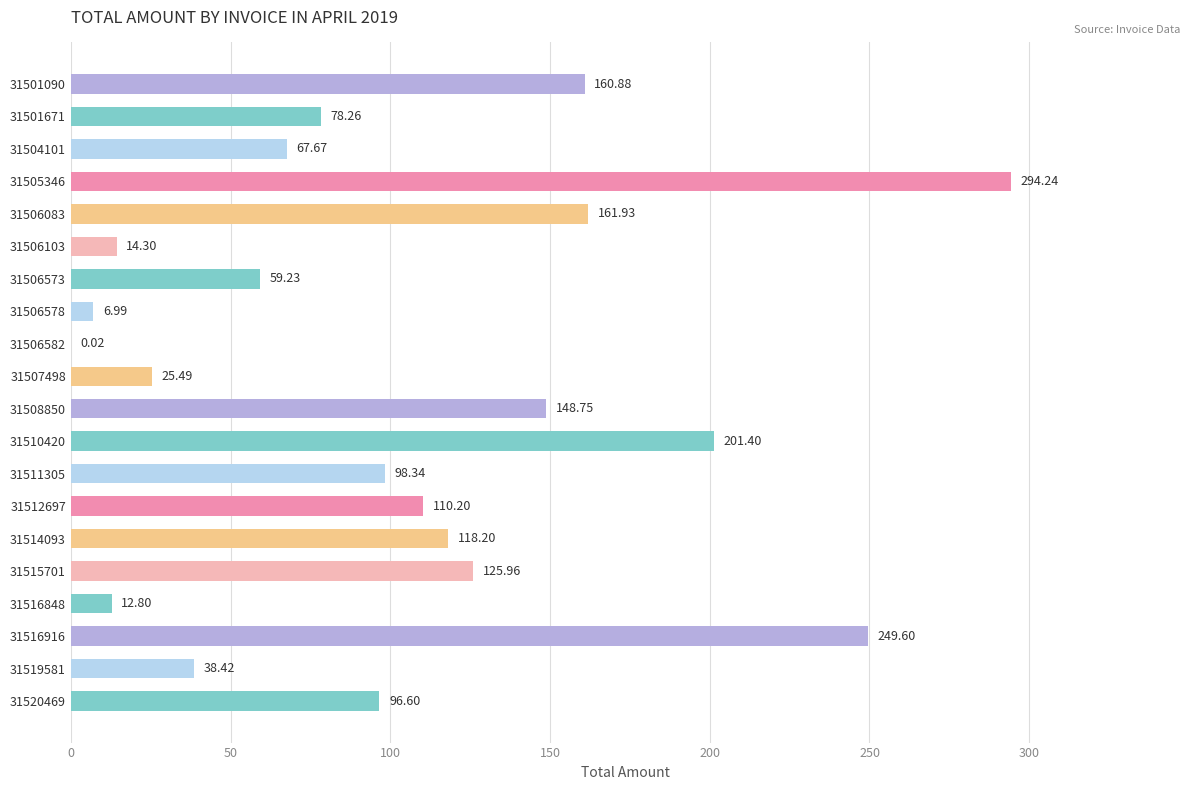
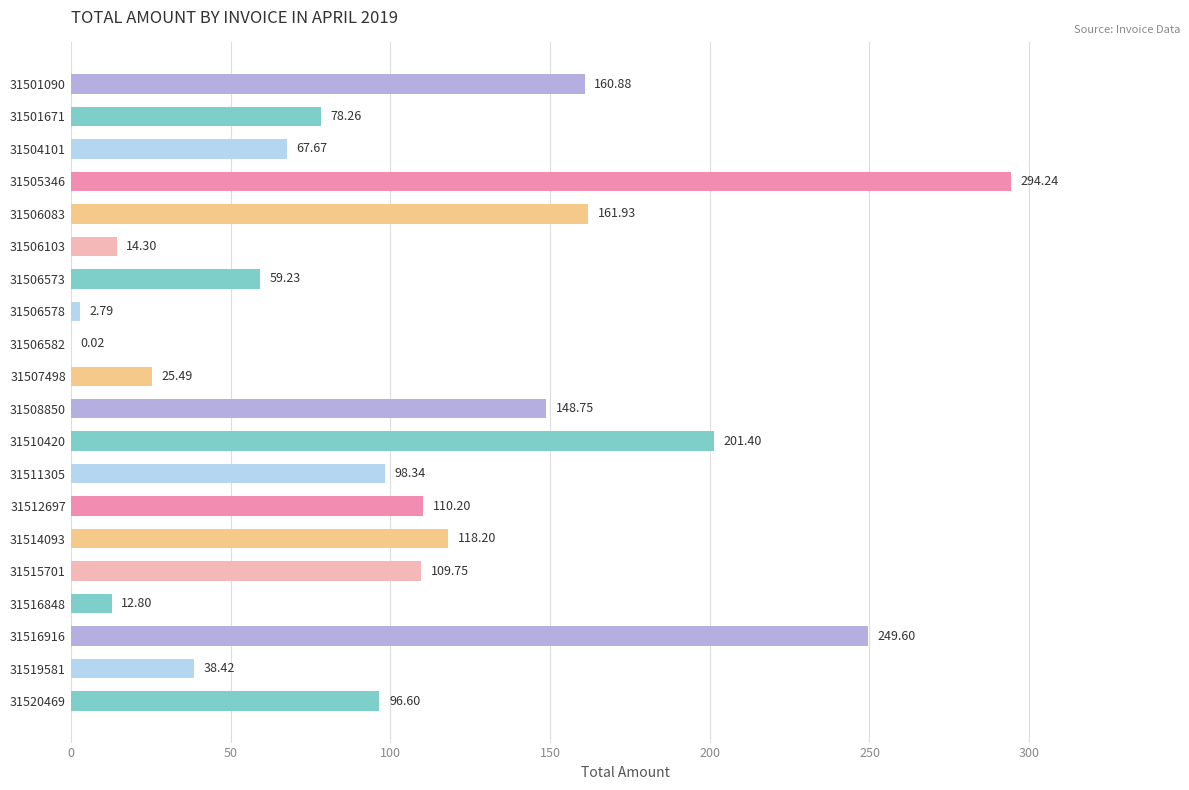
  {
    "31501090": 160.88,
    "31501671": 78.26,
    "31504101": 67.67,
    "31505346": 294.24,
    "31506083": 161.93,
    "31506103": 14.30,
    "31506573": 59.23,
-   "31506578": 6.99,
+   "31506578": 2.79,
    "31506582": 0.02,
    "31507498": 25.49,
    "31508850": 148.75,
    "31510420": 201.40,
    "31511305": 98.34,
    "31512697": 110.20,
    "31514093": 118.20,
-   "31515701": 125.96,
+   "31515701": 109.75,
    "31516848": 12.80,
    "31516916": 249.60,
    "31519581": 38.42,
    "31520469": 96.60
  }
